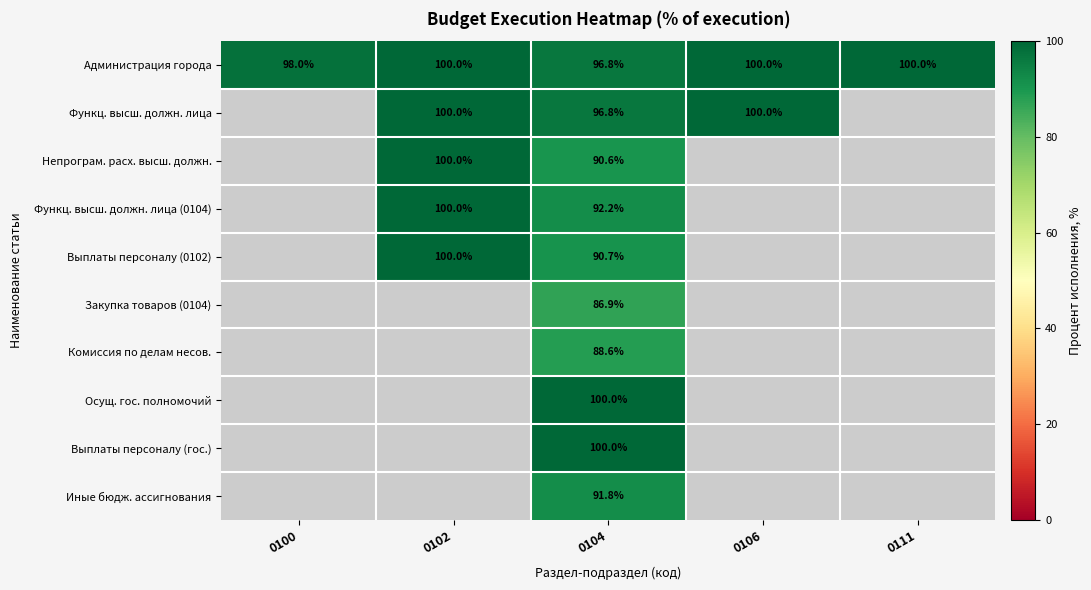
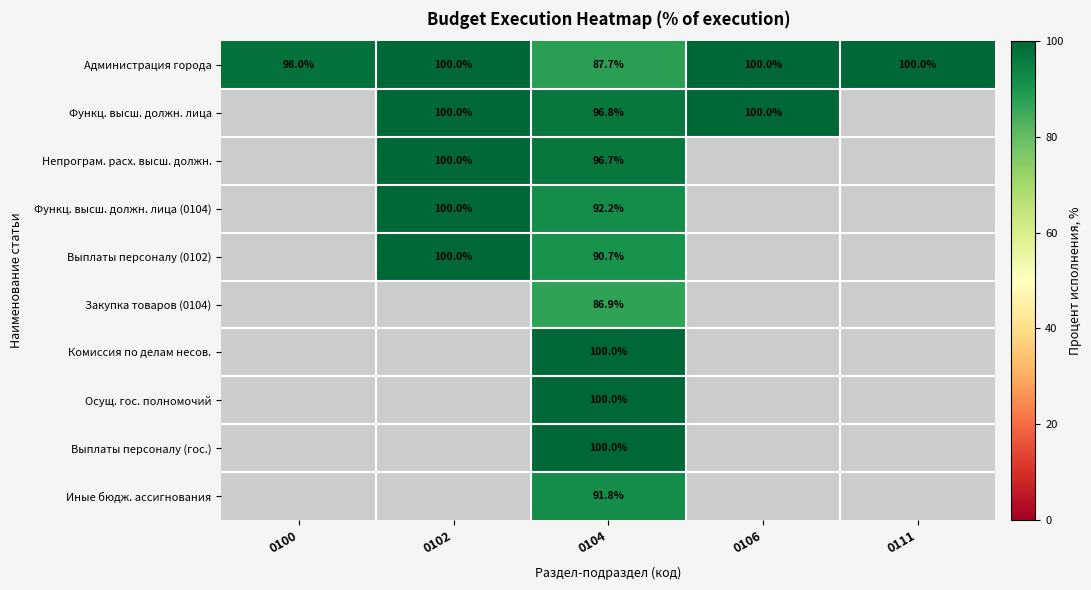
  {
    "Администрация города": {
      "0100": "98.0%",
      "0102": "100.0%",
-     "0104": "96.8%",
+     "0104": "87.7%",
      "0106": "100.0%",
      "0111": "100.0%"
    },
    "Функц. высш. должн. лица": {
      "0102": "100.0%",
      "0104": "96.8%",
      "0106": "100.0%"
    },
    "Непрограм. расх. высш. должн.": {
      "0102": "100.0%",
-     "0104": "90.6%"
+     "0104": "96.7%"
    },
    "Функц. высш. должн. лица (0104)": {
      "0102": "100.0%",
      "0104": "92.2%"
    },
    "Выплаты персоналу (0102)": {
      "0102": "100.0%",
      "0104": "90.7%"
    },
    "Закупка товаров (0104)": {
      "0104": "86.9%"
    },
    "Комиссия по делам несов.": {
-     "0104": "88.6%"
+     "0104": "100.0%"
    },
    "Осущ. гос. полномочий": {
      "0104": "100.0%"
    },
    "Выплаты персоналу (гос.)": {
      "0104": "100.0%"
    },
    "Иные бюдж. ассигнования": {
      "0104": "91.8%"
    }
  }
